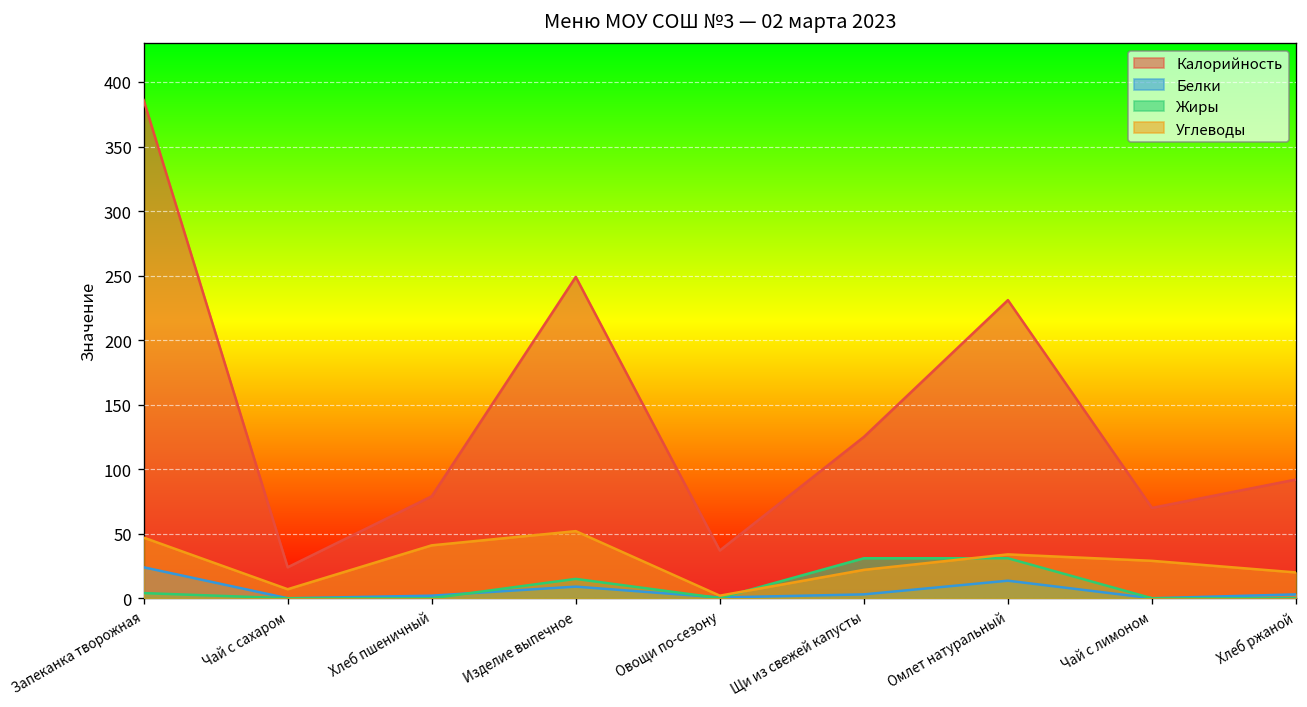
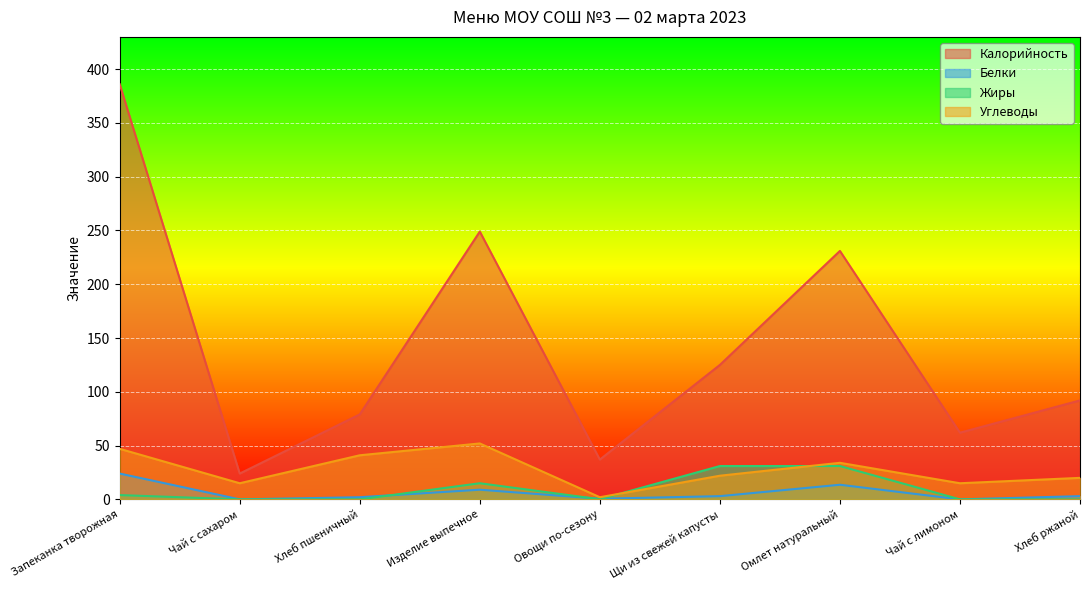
  {
    "Калорийность": {
      "Запеканка творожная": 386,
      "Чай с сахаром": 24,
      "Хлеб пшеничный": 79,
      "Изделие выпечное": 249,
      "Овощи по-сезону": 37,
      "Щи из свежей капусты": 125,
      "Омлет натуральный": 231,
-     "Чай с лимоном": 70,
+     "Чай с лимоном": 62,
      "Хлеб ржаной": 92
    },
    "Белки": {
      "Запеканка творожная": 24,
      "Изделие выпечное": 9,
      "Щи из свежей капусты": 3,
      "Омлет натуральный": 14,
      "Хлеб ржаной": 3
    },
    "Жиры": {
      "Запеканка творожная": 4,
      "Изделие выпечное": 15,
      "Щи из свежей капусты": 31,
      "Омлет натуральный": 31,
      "Хлеб ржаной": 0
    },
    "Углеводы": {
      "Запеканка творожная": 47,
-     "Чай с сахаром": 7,
+     "Чай с сахаром": 15,
      "Хлеб пшеничный": 41,
      "Изделие выпечное": 52,
      "Щи из свежей капусты": 22,
      "Омлет натуральный": 34,
-     "Чай с лимоном": 29,
+     "Чай с лимоном": 15,
      "Хлеб ржаной": 20
    }
  }
